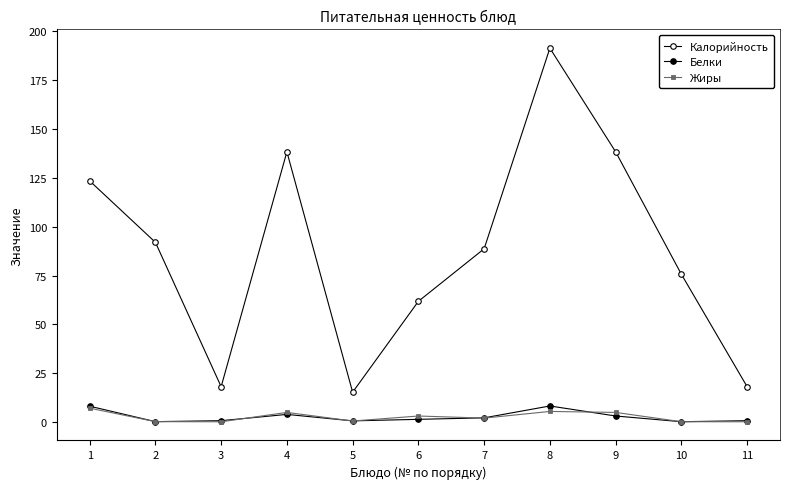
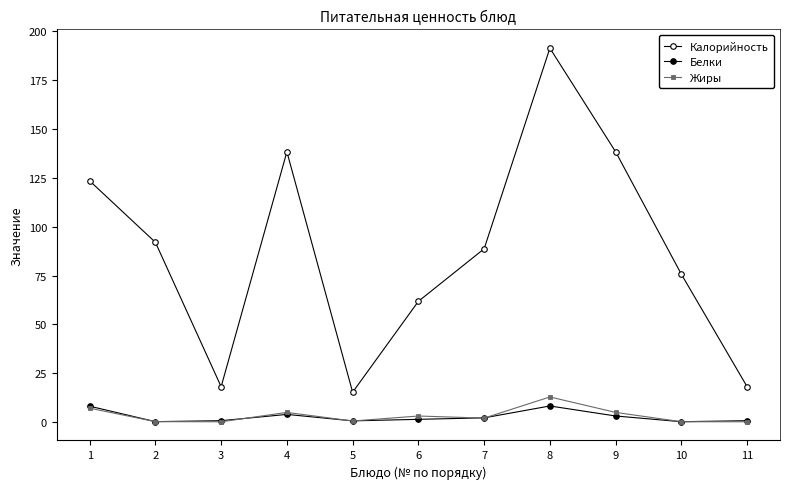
  {
    "Жиры": {
      "6": 3,
-     "8": 5,
+     "8": 13,
      "9": 5
    }
  }
